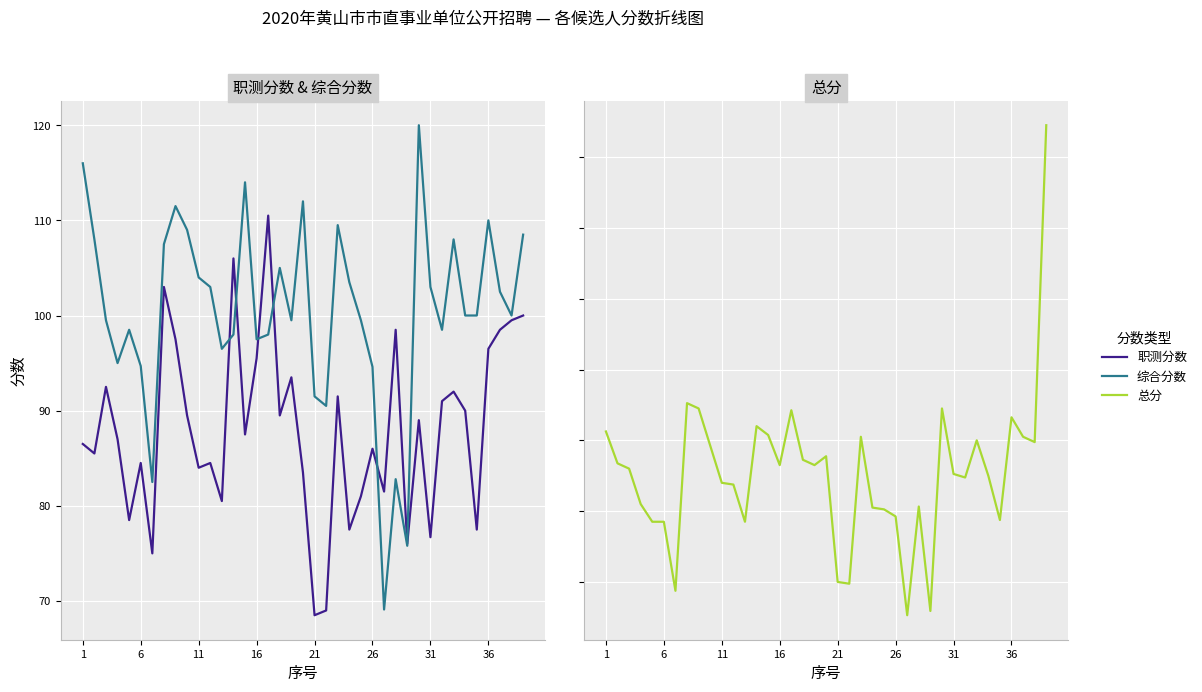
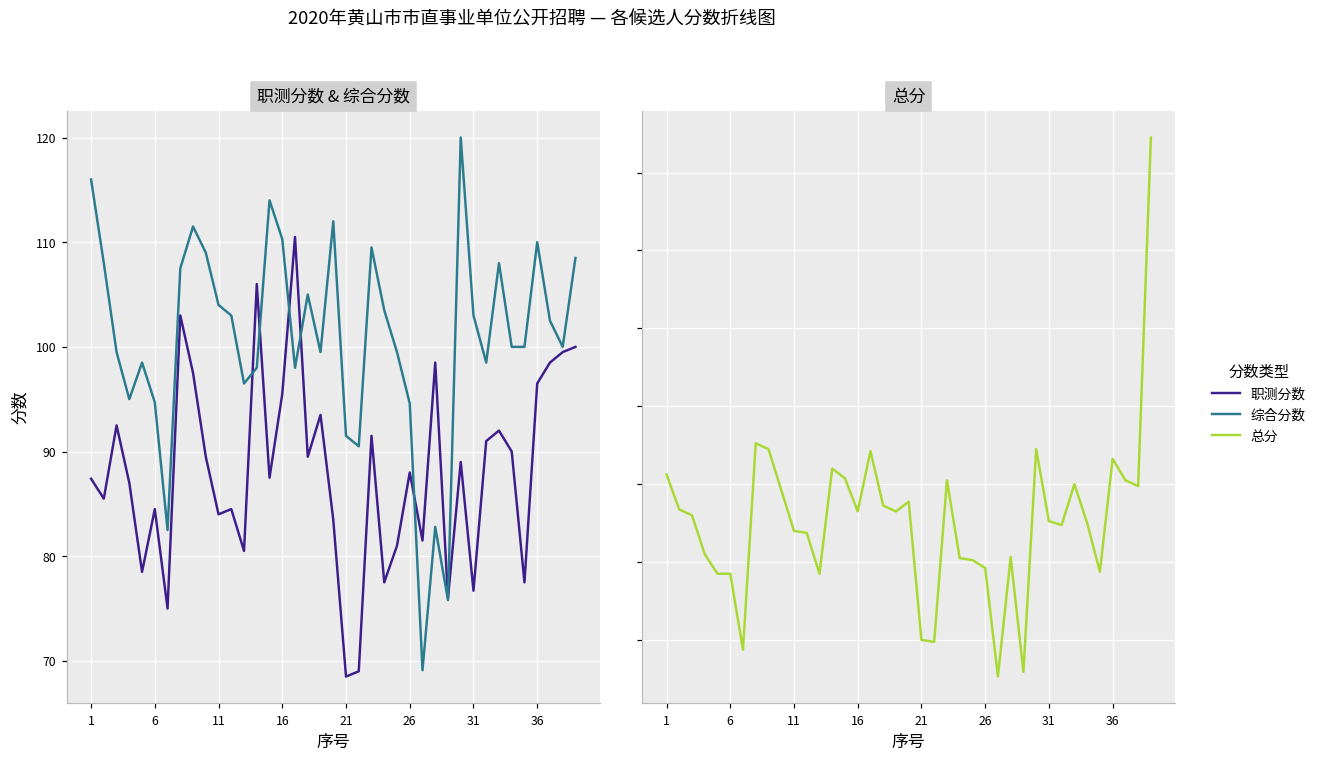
  {
    "职测分数 & 综合分数": {
      "职测分数": {
-       "1": 86.5,
+       "1": 87.4,
        "6": 85,
        "11": 84,
        "16": 96,
        "21": 69,
-       "26": 86,
+       "26": 88,
        "31": 77,
        "36": 97
      },
      "综合分数": {
        "1": 116,
        "6": 95,
        "11": 104,
-       "16": 98,
+       "16": 110,
        "21": 92,
        "26": 95,
        "31": 103,
        "36": 110
      }
    }
  }
